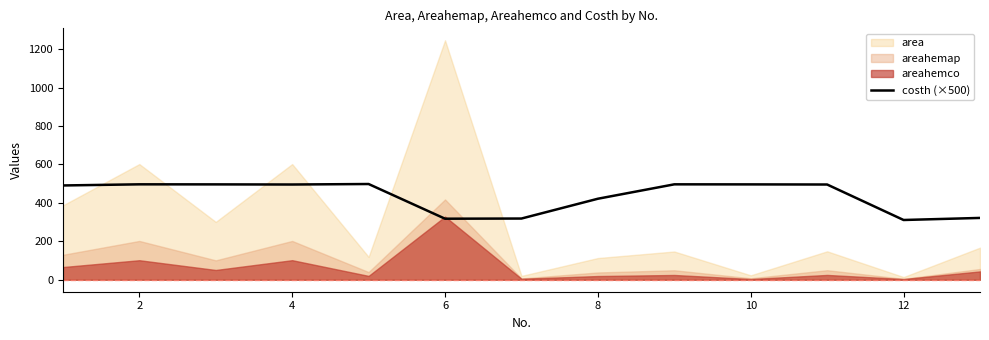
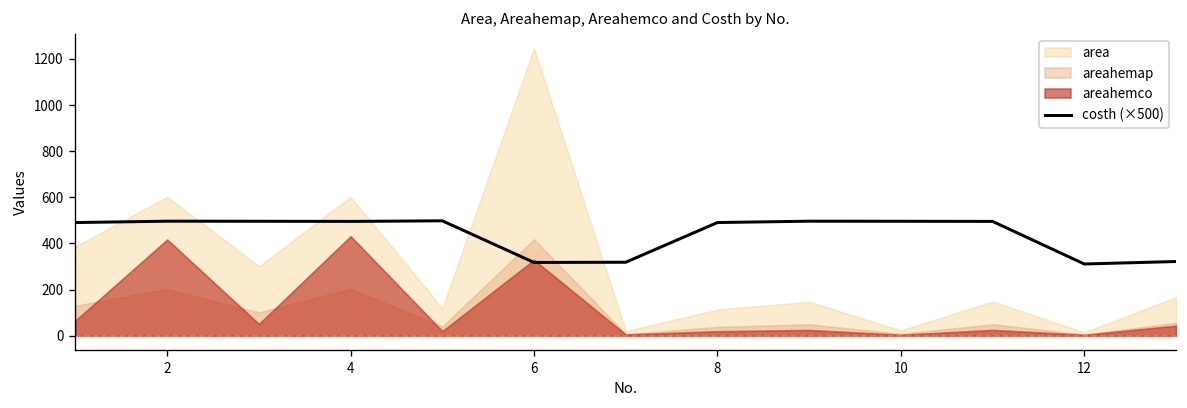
  {
    "costh (×500)": {
      "2": 500,
      "4": 500,
-     "8": 420,
+     "8": 490,
      "10": 500,
      "12": 310
    },
    "areahemco": {
-     "2": 100,
-     "4": 100,
+     "2": 420,
+     "4": 430,
      "8": 20
    }
  }
